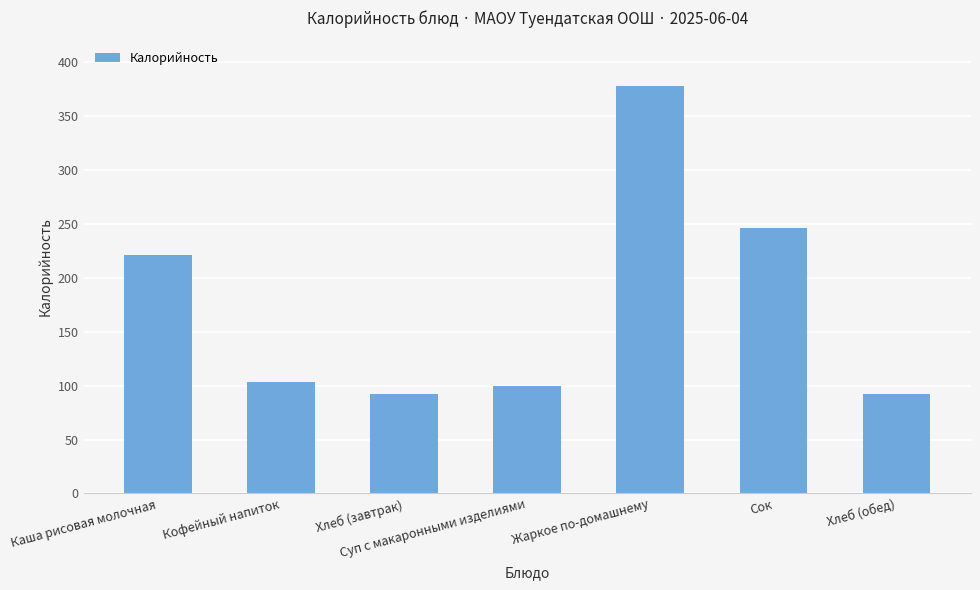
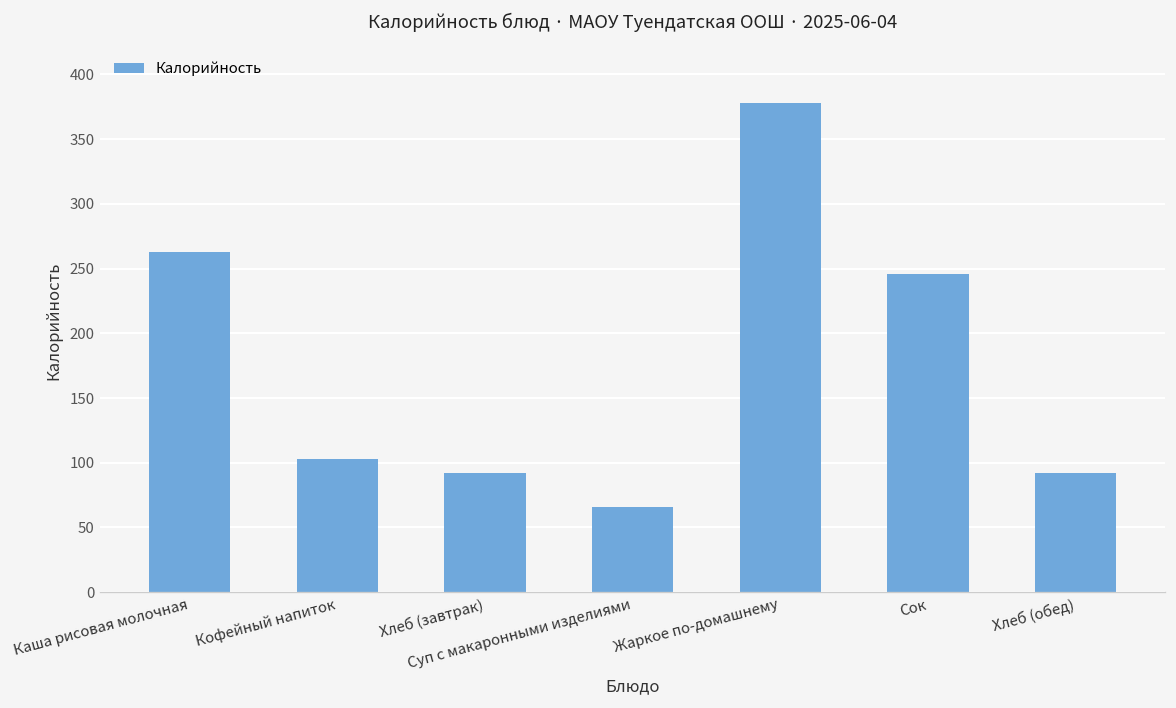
  {
-   "Каша рисовая молочная": 221,
+   "Каша рисовая молочная": 263,
    "Кофейный напиток": 103,
    "Хлеб (завтрак)": 92,
-   "Суп с макаронными изделиями": 100,
+   "Суп с макаронными изделиями": 66,
    "Жаркое по-домашнему": 378,
    "Сок": 246,
    "Хлеб (обед)": 92
  }
